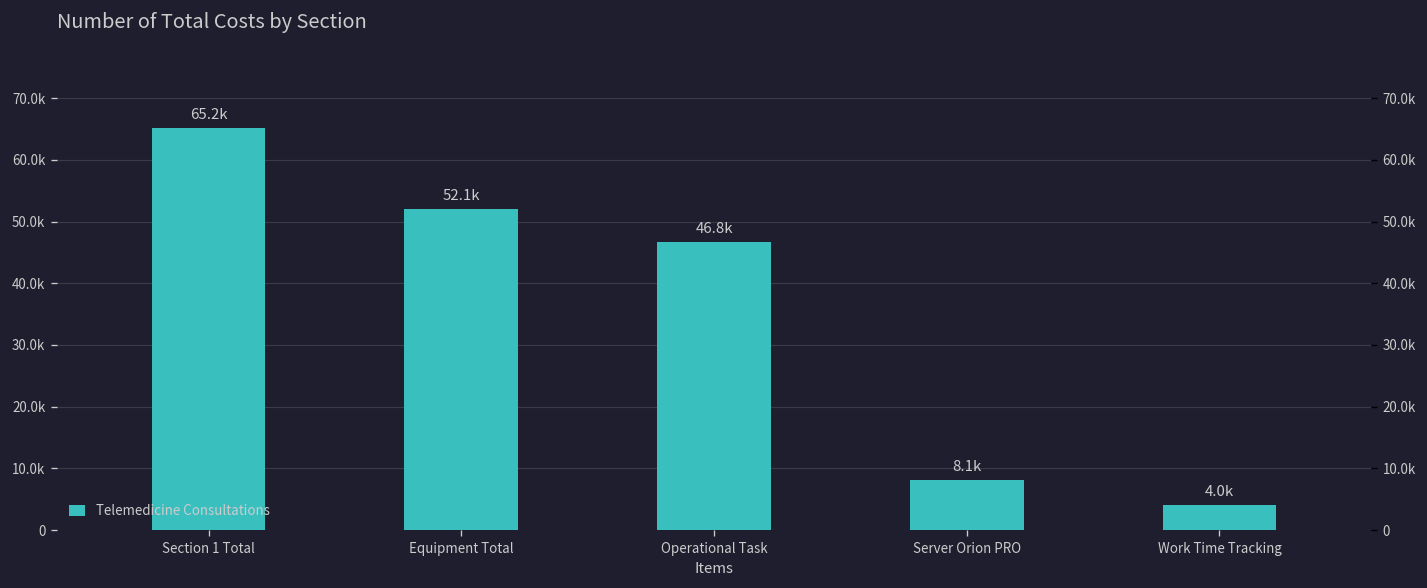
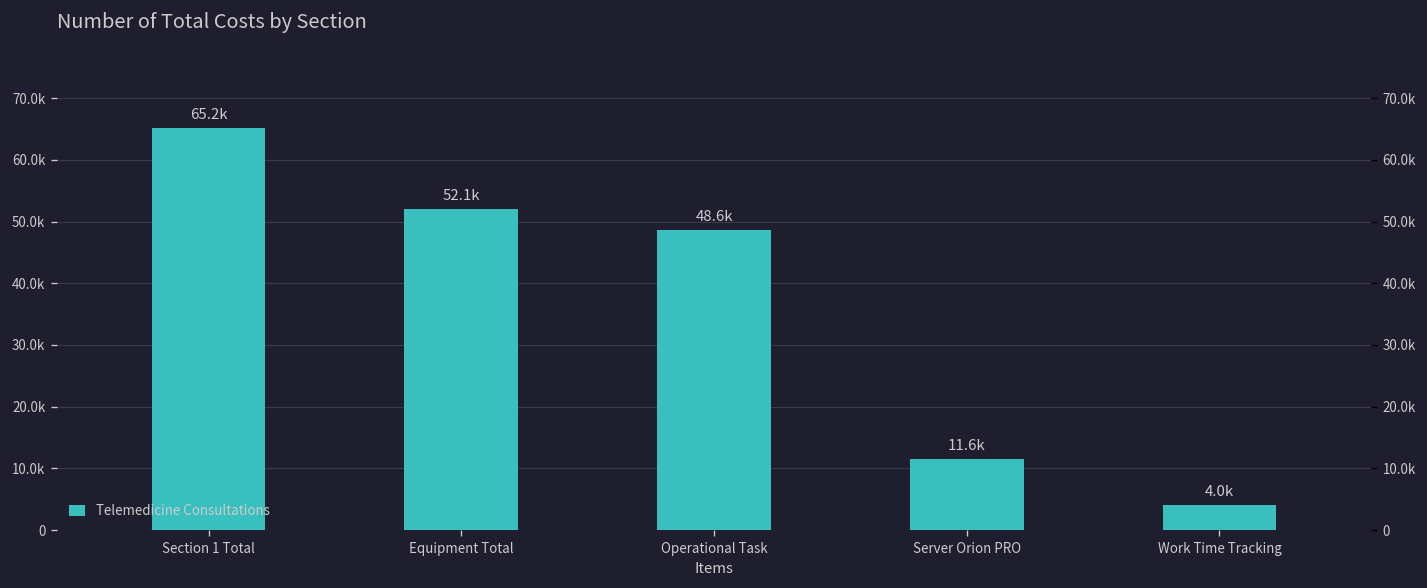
  {
    "Section 1 Total": "65.2k",
    "Equipment Total": "52.1k",
-   "Operational Task": "46.8k",
-   "Server Orion PRO": "8.1k",
+   "Operational Task": "48.6k",
+   "Server Orion PRO": "11.6k",
    "Work Time Tracking": "4.0k"
  }
